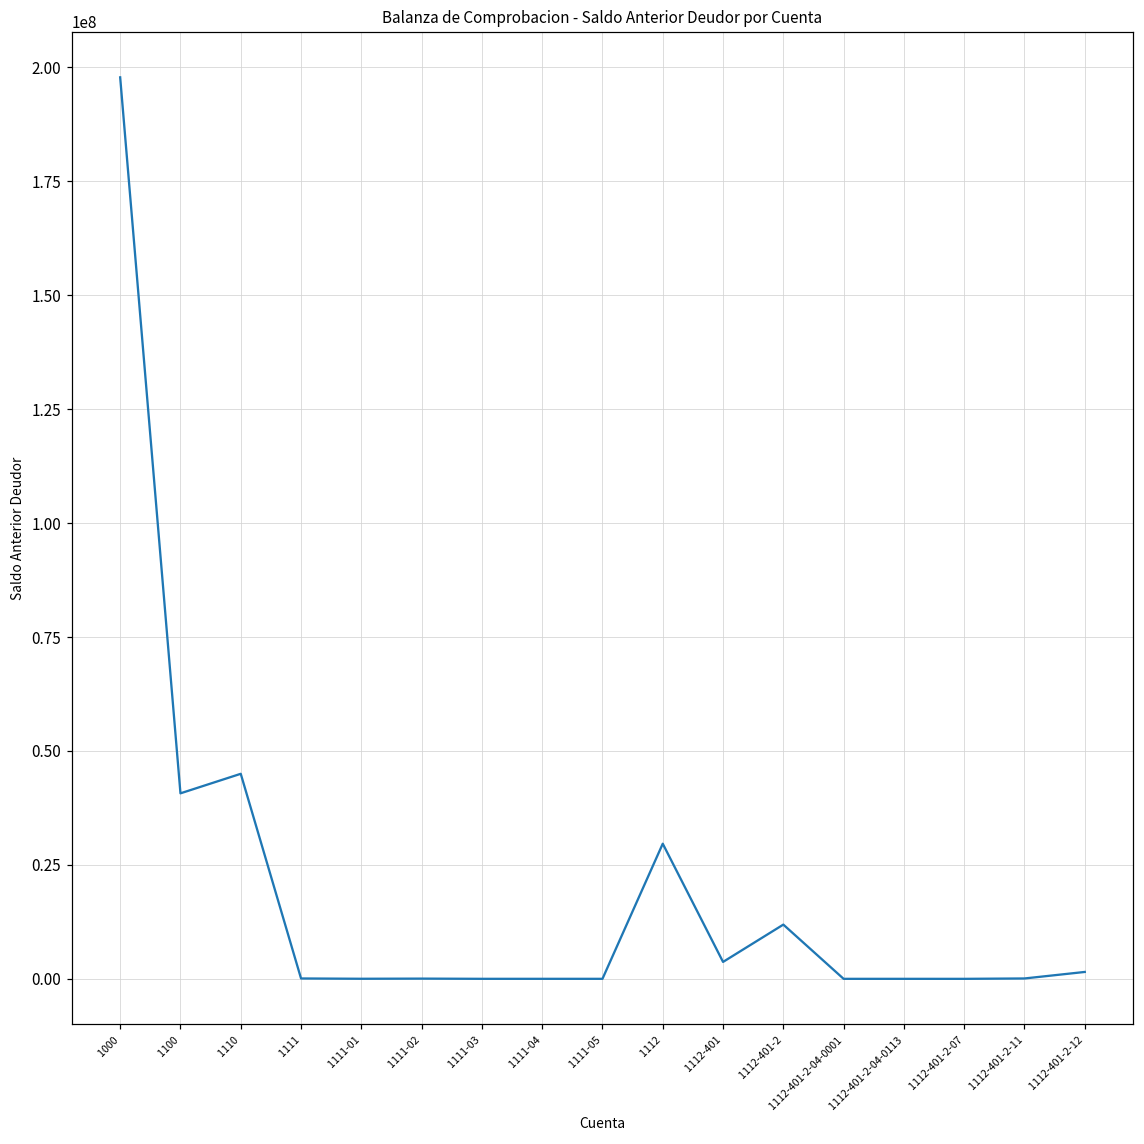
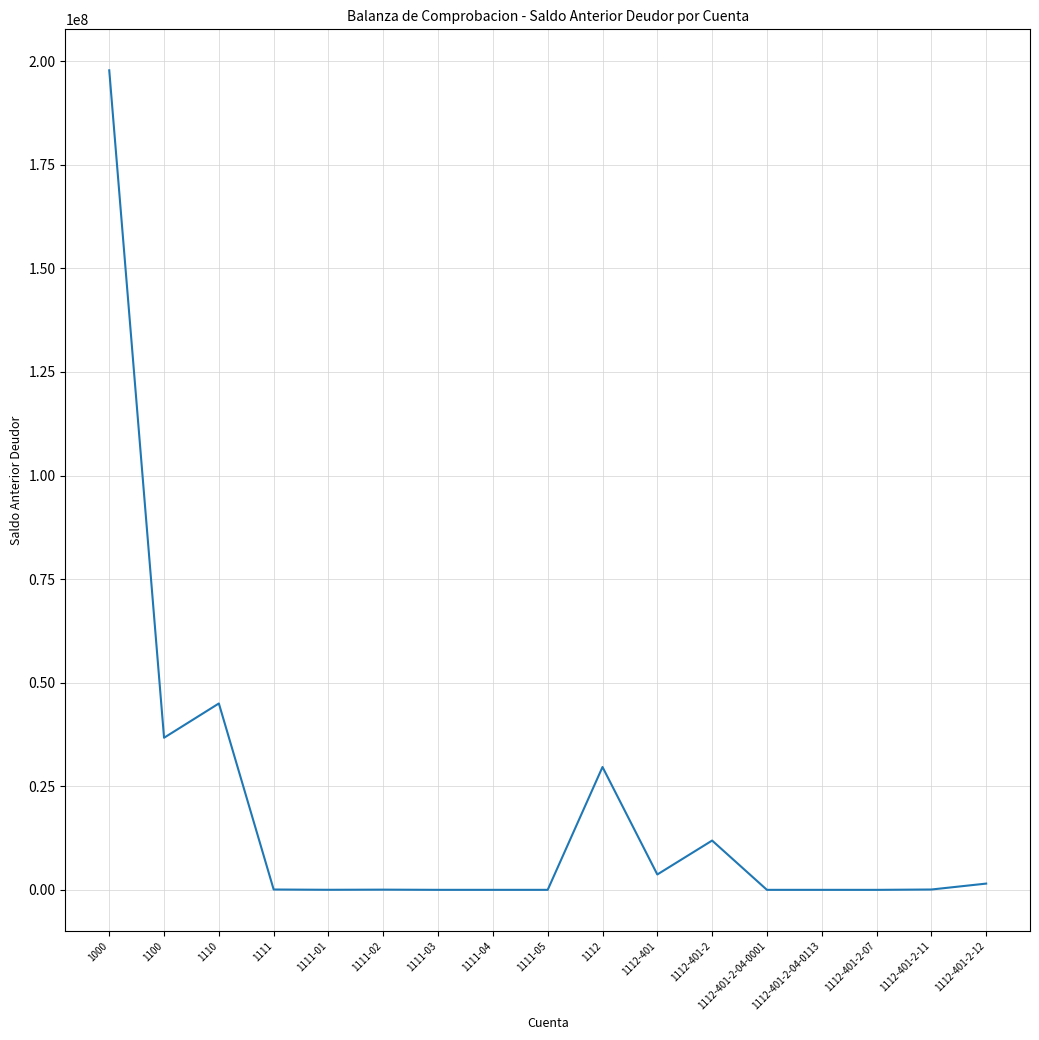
  {
    "1000": 198000000,
-   "1100": 41000000,
+   "1100": 37000000,
    "1110": 45000000,
    "1111": 0,
    "1111-01": 0,
    "1111-02": 0,
    "1111-03": 0,
    "1111-04": 0,
    "1111-05": 0,
    "1112": 30000000,
    "1112-401": 4000000,
    "1112-401-2": 12000000,
    "1112-401-2-04-0001": 0,
    "1112-401-2-04-0113": 0,
    "1112-401-2-07": 0,
    "1112-401-2-11": 0,
    "1112-401-2-12": 2000000
  }
